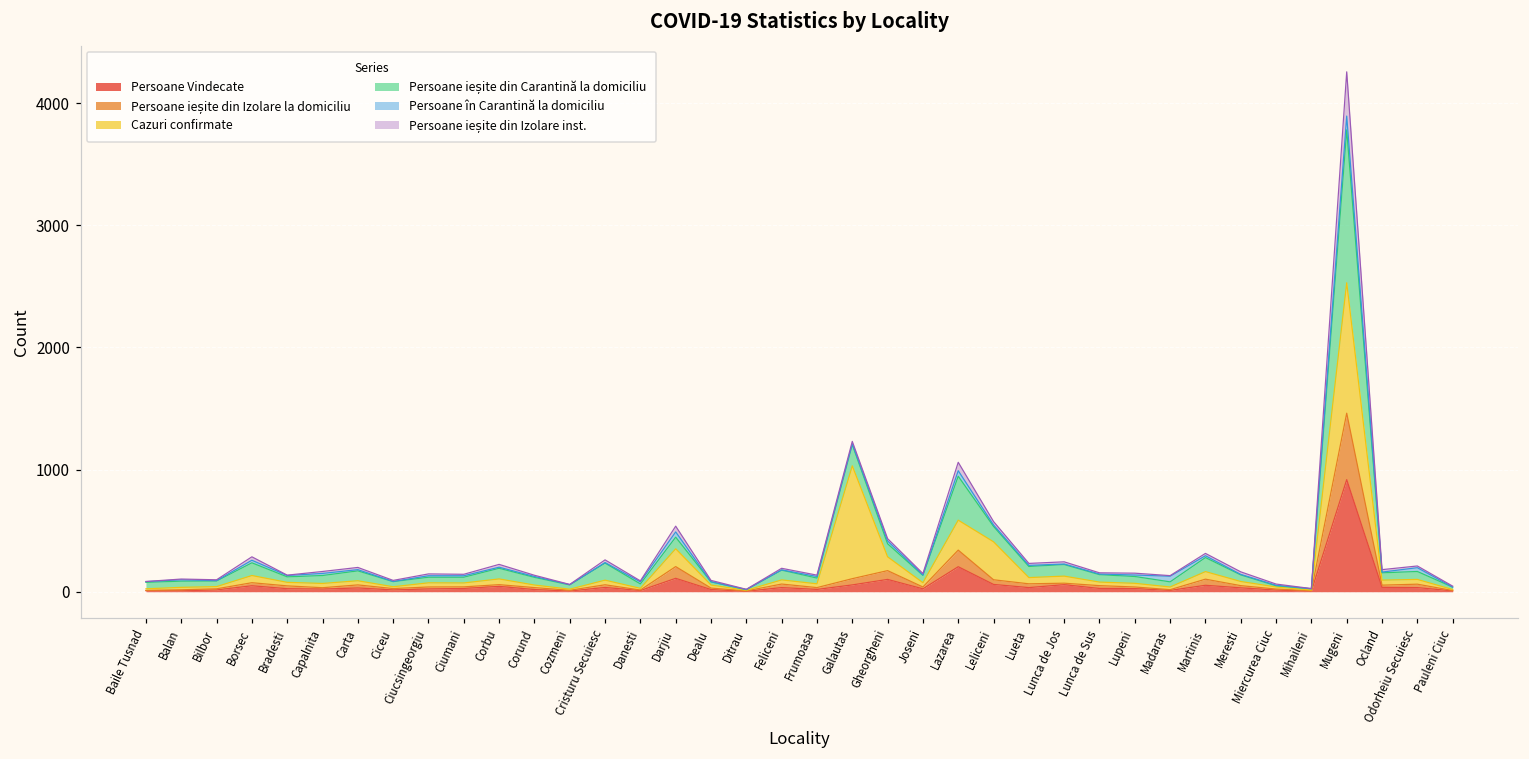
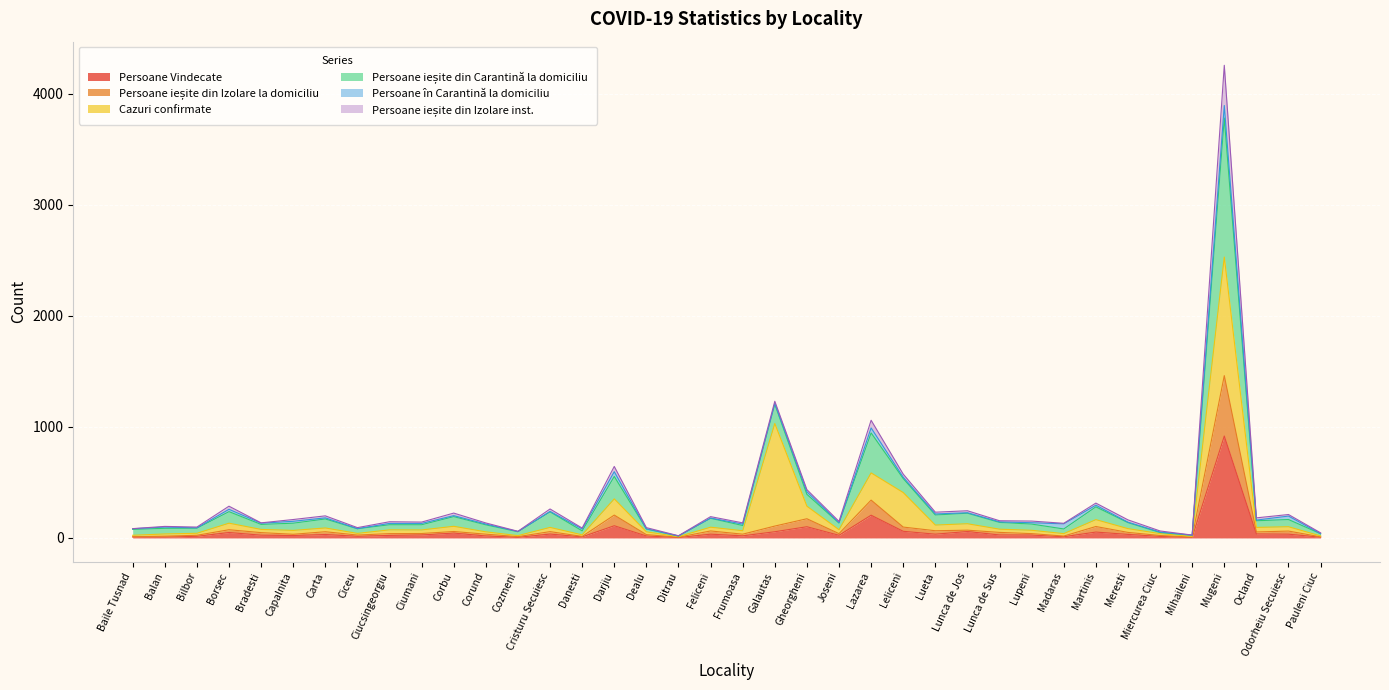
  {
    "Cazuri confirmate": {
      "Borsec": 60,
      "Bradesti": 30,
      "Capalnita": 40,
      "Carta": 30,
      "Ciucsingeorgiu": 30,
      "Ciumani": 30,
      "Corbu": 50,
      "Cristuru Secuiesc": 40,
      "Darjiu": 150,
      "Dealu": 30,
      "Feliceni": 30,
      "Frumoasa": 30,
      "Galautas": 920,
      "Gheorgheni": 110,
      "Joseni": 40,
      "Lazarea": 250,
      "Leliceni": 310,
      "Lueta": 50,
      "Lunca de Jos": 60,
      "Lunca de Sus": 30,
      "Lupeni": 30,
      "Martinis": 60,
      "Meresti": 30,
      "Mugeni": 1070,
      "Ocland": 40,
      "Odorheiu Secuiesc": 40
    },
    "Persoane ieșite din Carantină la domiciliu": {
-     "Darjiu": 100,
+     "Darjiu": 200,
      "Lazarea": 360,
      "Madaras": 40,
      "Mugeni": 1250,
      "Odorheiu Secuiesc": 70
    },
    "Persoane în Carantină la domiciliu": {
      "Darjiu": 40,
      "Lazarea": 50,
      "Mugeni": 110
    },
    "Persoane ieșite din Izolare inst.": {
      "Borsec": 30,
      "Darjiu": 50,
      "Lazarea": 70,
      "Leliceni": 30,
      "Mugeni": 360
    }
  }
